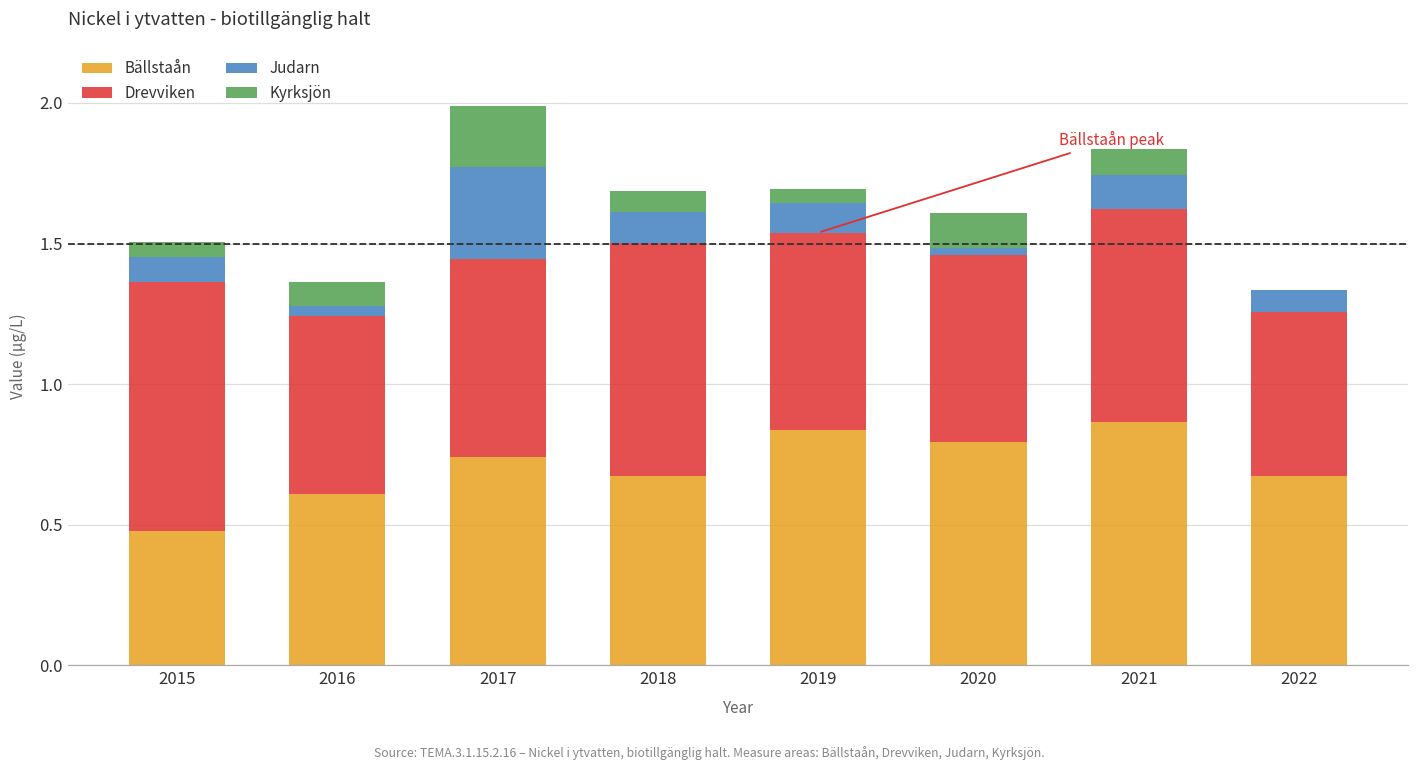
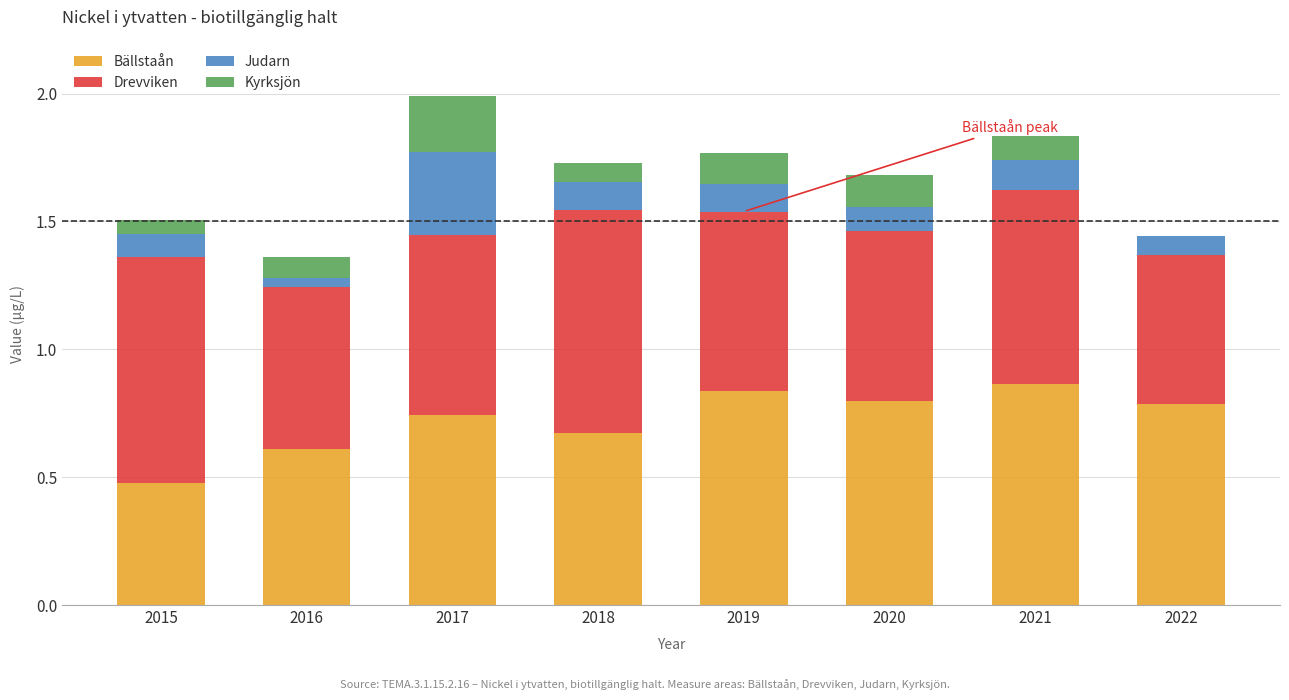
  {
    "Bällstaån": {
      "2015": 0.48,
      "2016": 0.61,
      "2017": 0.74,
      "2018": 0.67,
      "2019": 0.84,
      "2020": 0.80,
      "2021": 0.87,
-     "2022": 0.67
+     "2022": 0.79
    },
    "Drevviken": {
      "2015": 0.89,
      "2016": 0.63,
      "2017": 0.70,
-     "2018": 0.83,
+     "2018": 0.87,
      "2019": 0.70,
      "2020": 0.67,
      "2021": 0.76,
      "2022": 0.58
    },
    "Judarn": {
      "2015": 0.09,
      "2016": 0.03,
      "2017": 0.32,
      "2018": 0.11,
      "2019": 0.11,
-     "2020": 0.02,
+     "2020": 0.10,
      "2021": 0.12,
      "2022": 0.08
    },
    "Kyrksjön": {
      "2015": 0.05,
      "2016": 0.08,
      "2017": 0.22,
      "2018": 0.08,
-     "2019": 0.05,
+     "2019": 0.12,
      "2020": 0.12,
      "2021": 0.09,
      "2022": 0.00
    }
  }
